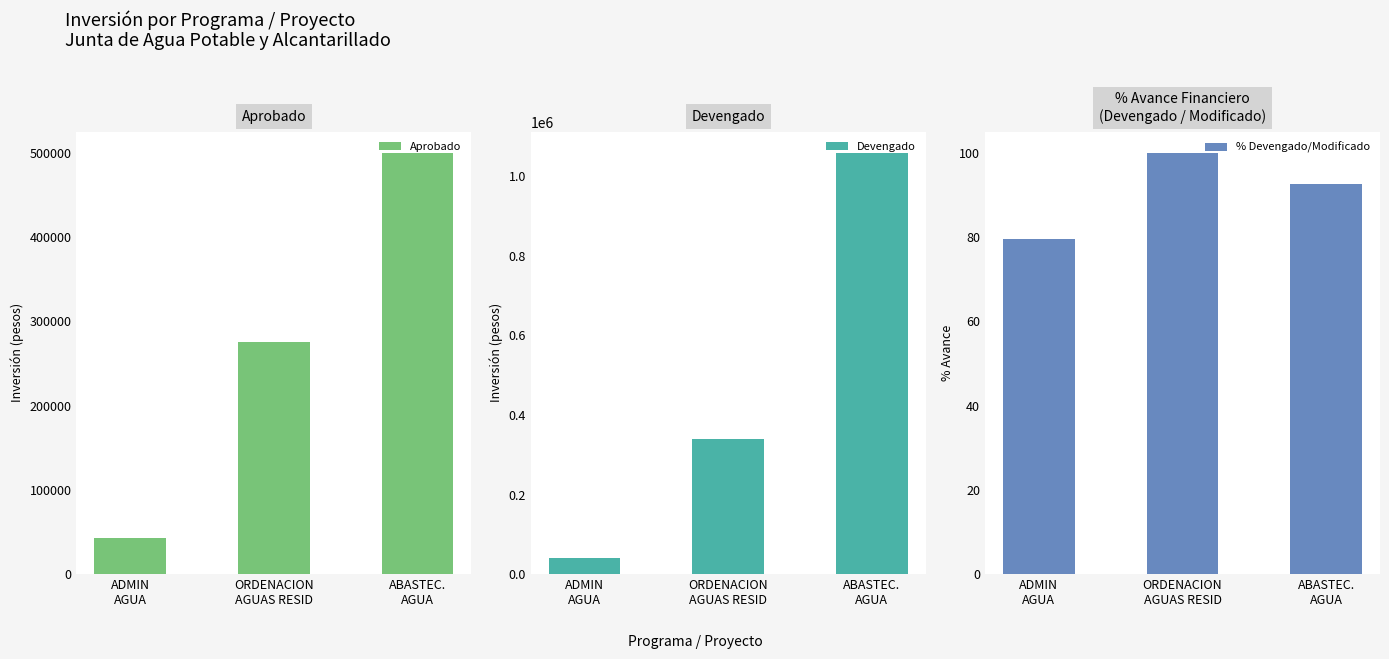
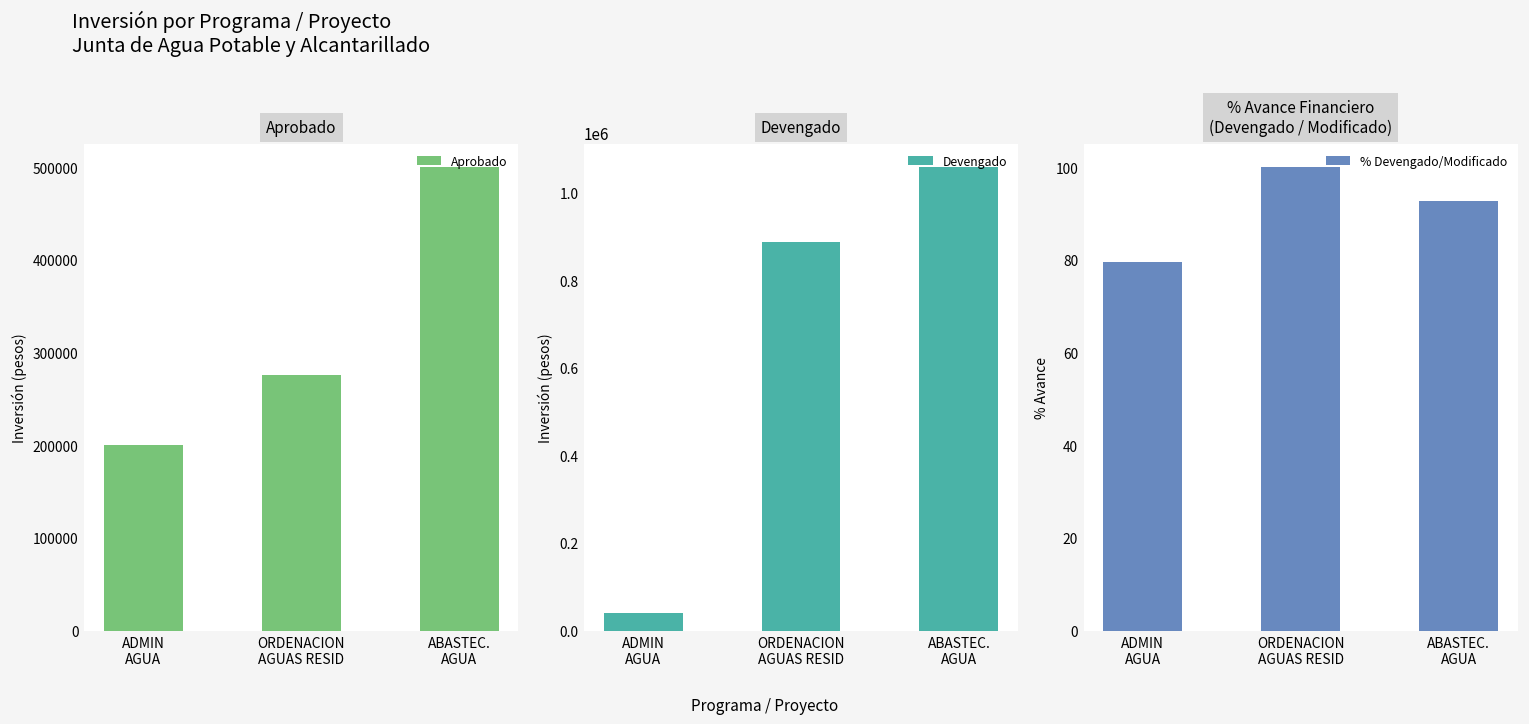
  {
    "Aprobado": {
-     "ADMIN AGUA": 40000,
+     "ADMIN AGUA": 200000,
      "ORDENACION AGUAS RESID": 280000,
      "ABASTEC. AGUA": 500000
    },
    "Devengado": {
      "ADMIN AGUA": 40000,
-     "ORDENACION AGUAS RESID": 340000,
+     "ORDENACION AGUAS RESID": 890000,
      "ABASTEC. AGUA": 1060000
    },
    "% Avance Financiero (Devengado / Modificado)": {
      "ADMIN AGUA": 79,
      "ORDENACION AGUAS RESID": 100,
      "ABASTEC. AGUA": 93
    }
  }
